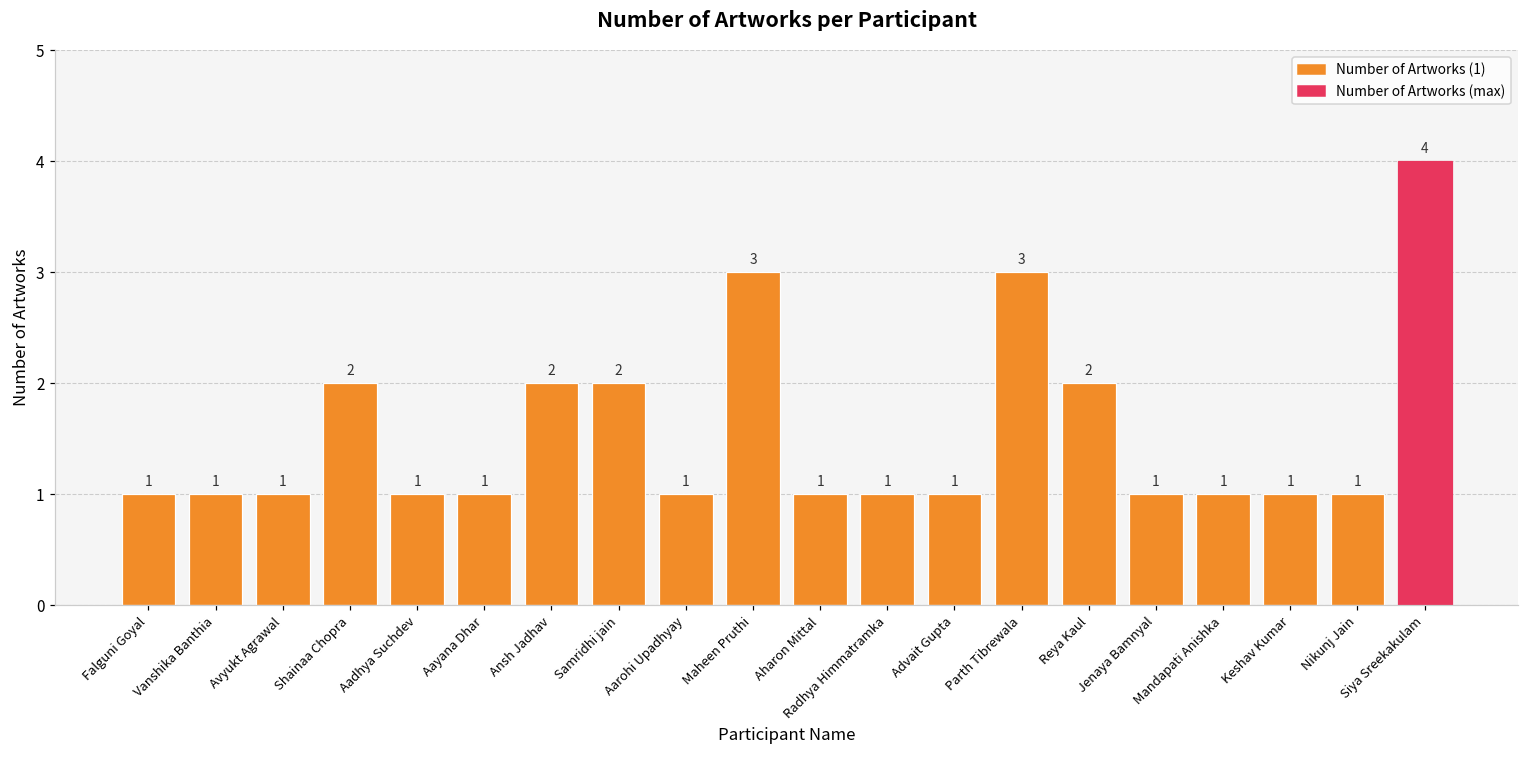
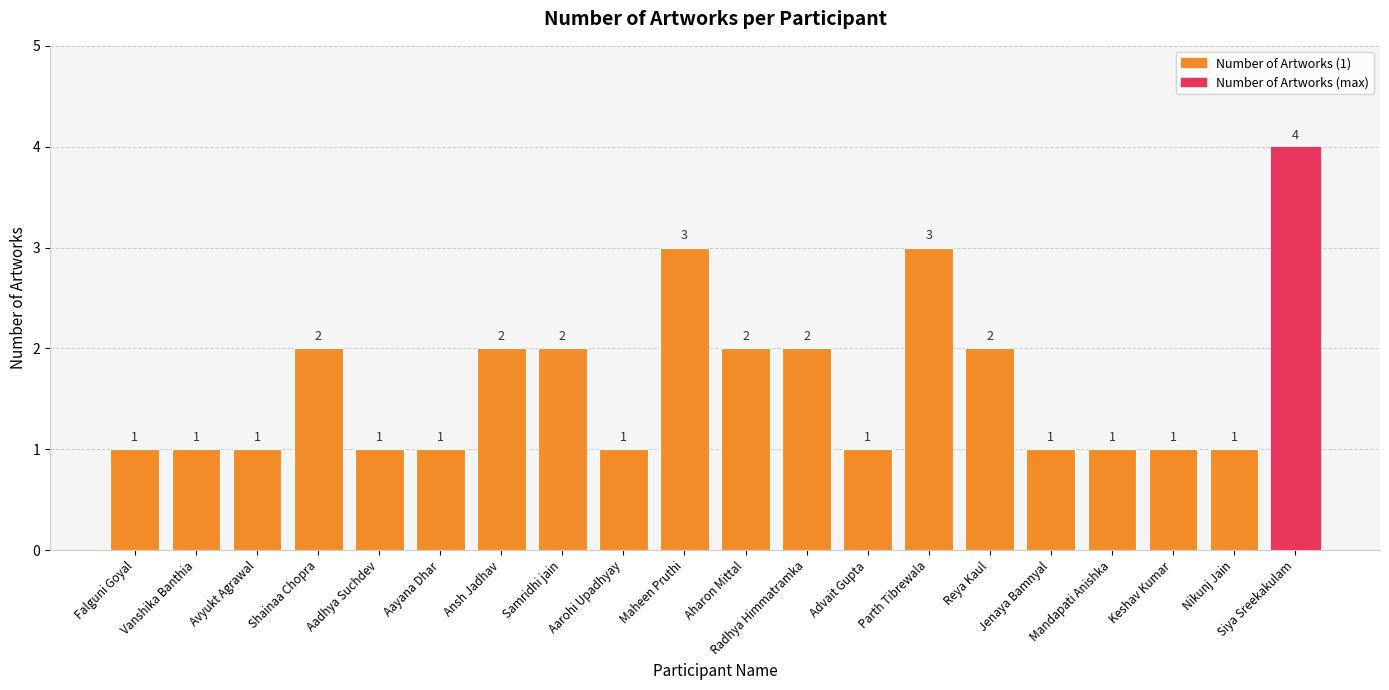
  {
    "Falguni Goyal": 1,
    "Vanshika Banthia": 1,
    "Avyukt Agrawal": 1,
    "Shainaa Chopra": 2,
    "Aadhya Suchdev": 1,
    "Aayana Dhar": 1,
    "Ansh Jadhav": 2,
    "Samridhi jain": 2,
    "Aarohi Upadhyay": 1,
    "Maheen Pruthi": 3,
-   "Aharon Mittal": 1,
-   "Radhya Himmatramka": 1,
+   "Aharon Mittal": 2,
+   "Radhya Himmatramka": 2,
    "Advait Gupta": 1,
    "Parth Tibrewala": 3,
    "Reya Kaul": 2,
    "Jenaya Bamnyal": 1,
    "Mandapati Anishka": 1,
    "Keshav Kumar": 1,
    "Nikunj Jain": 1,
    "Siya Sreekakulam": 4
  }
